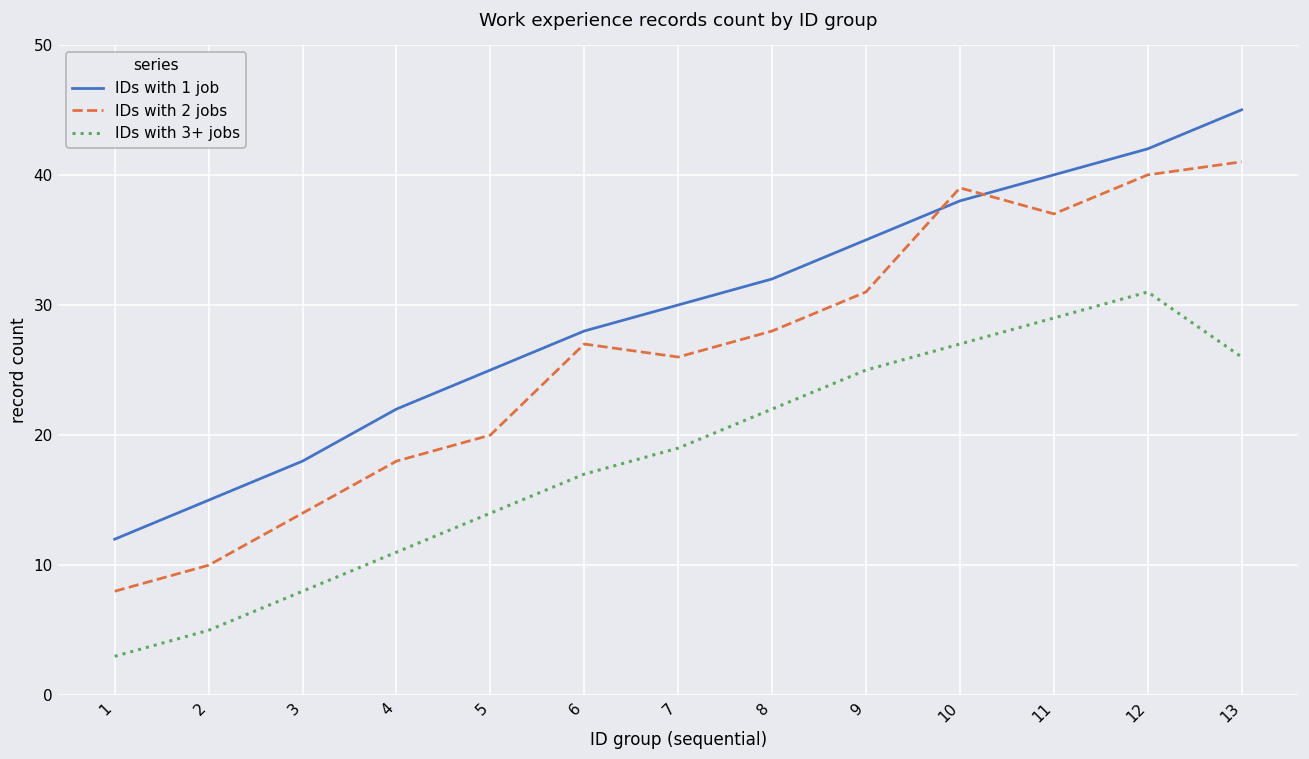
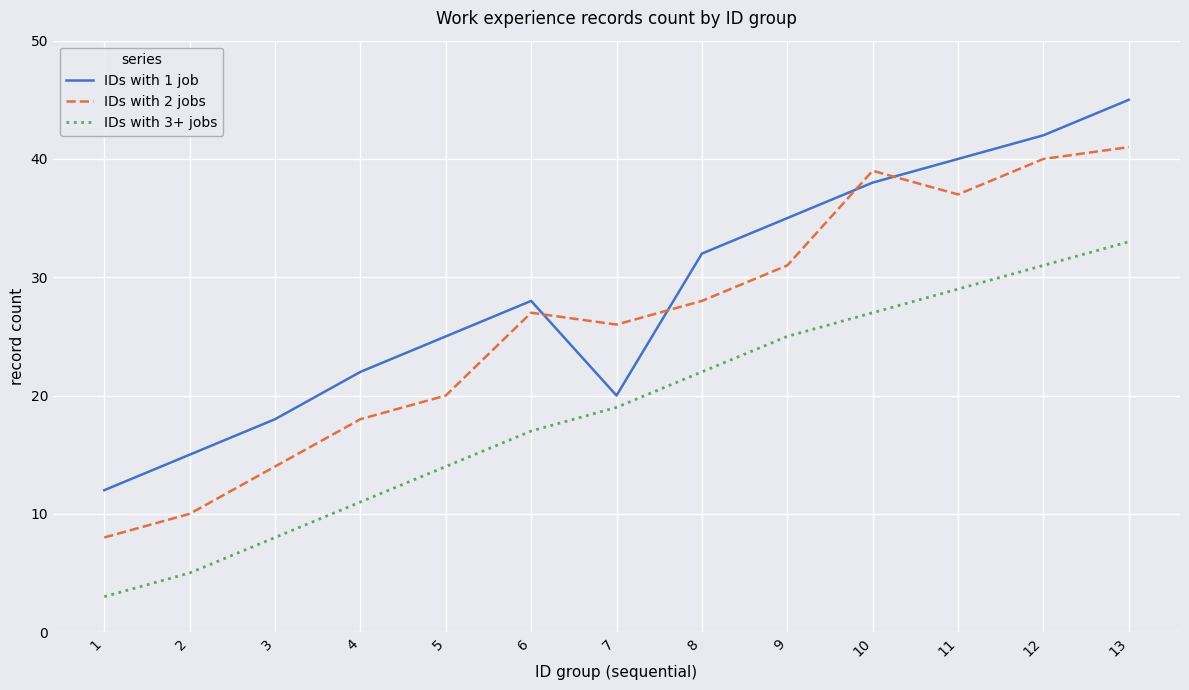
  {
    "IDs with 1 job": {
      "1": 12,
      "2": 15,
      "3": 18,
      "4": 22,
      "5": 25,
      "6": 28,
-     "7": 30,
+     "7": 20,
      "8": 32,
      "9": 35,
      "10": 38,
      "11": 40,
      "12": 42,
      "13": 45
    },
    "IDs with 2 jobs": {
      "1": 8,
      "2": 10,
      "3": 14,
      "4": 18,
      "5": 20,
      "6": 27,
      "7": 26,
      "8": 28,
      "9": 31,
      "10": 39,
      "11": 37,
      "12": 40,
      "13": 41
    },
    "IDs with 3+ jobs": {
      "1": 3,
      "2": 5,
      "3": 8,
      "4": 11,
      "5": 14,
      "6": 17,
      "7": 19,
      "8": 22,
      "9": 25,
      "10": 27,
      "11": 29,
      "12": 31,
-     "13": 26
+     "13": 33
    }
  }
